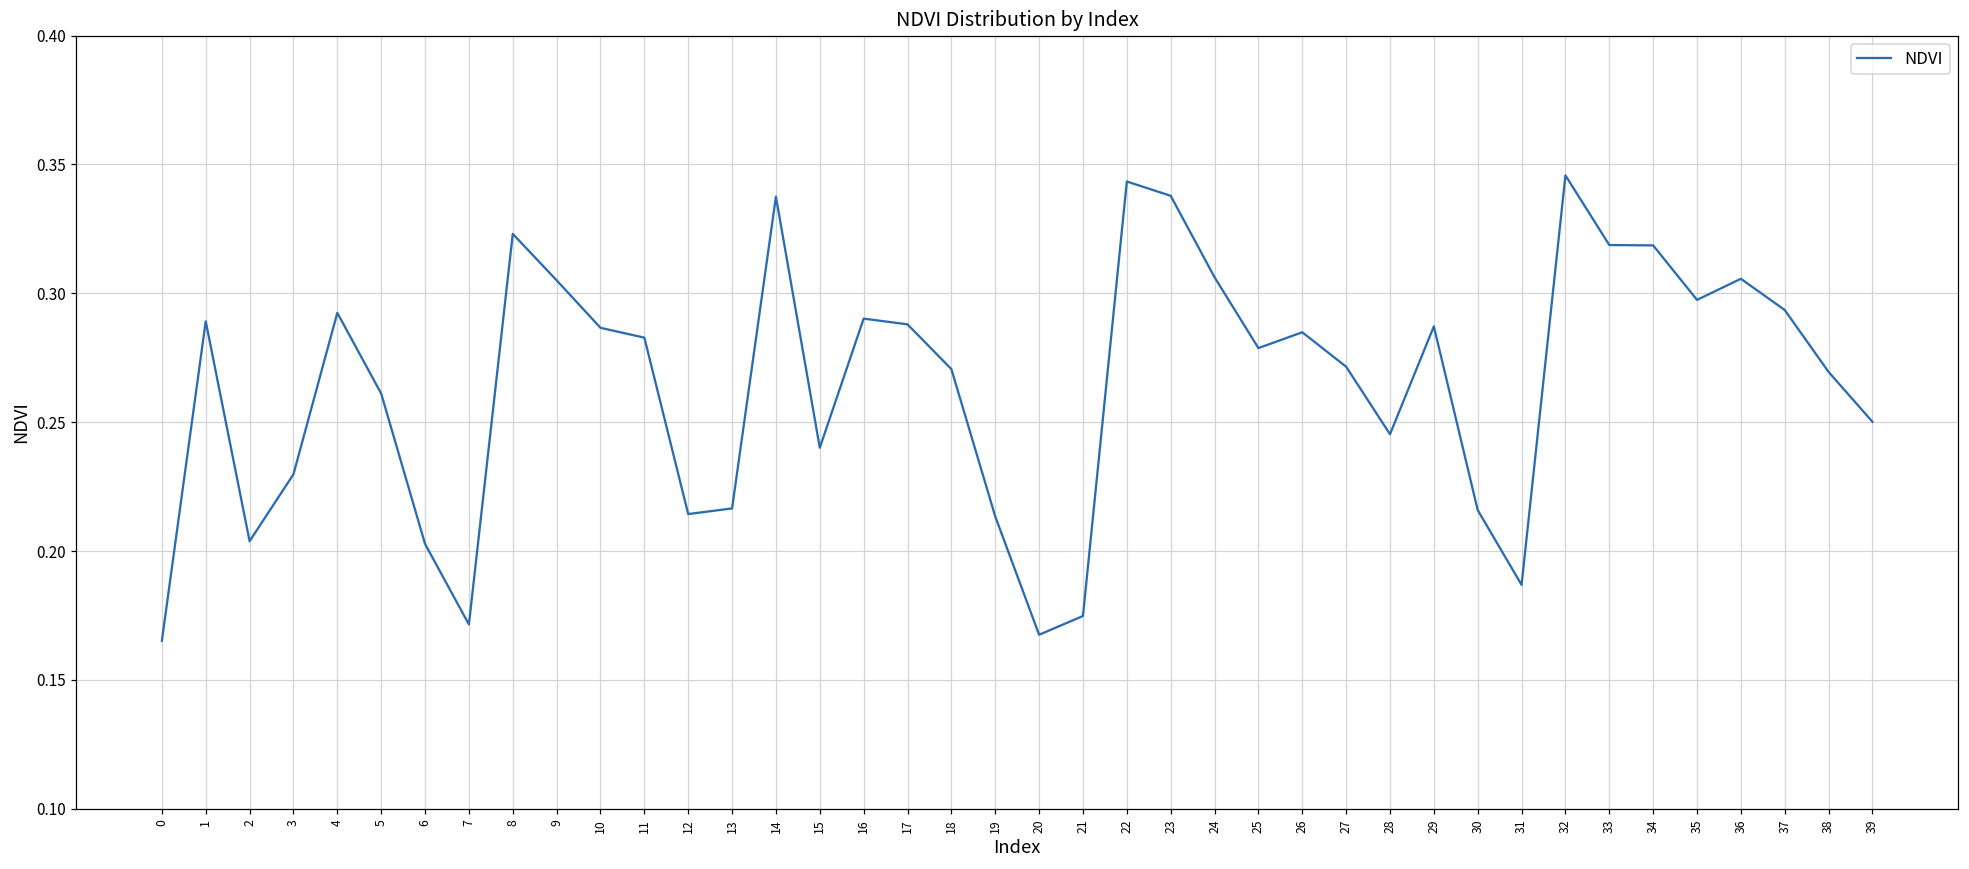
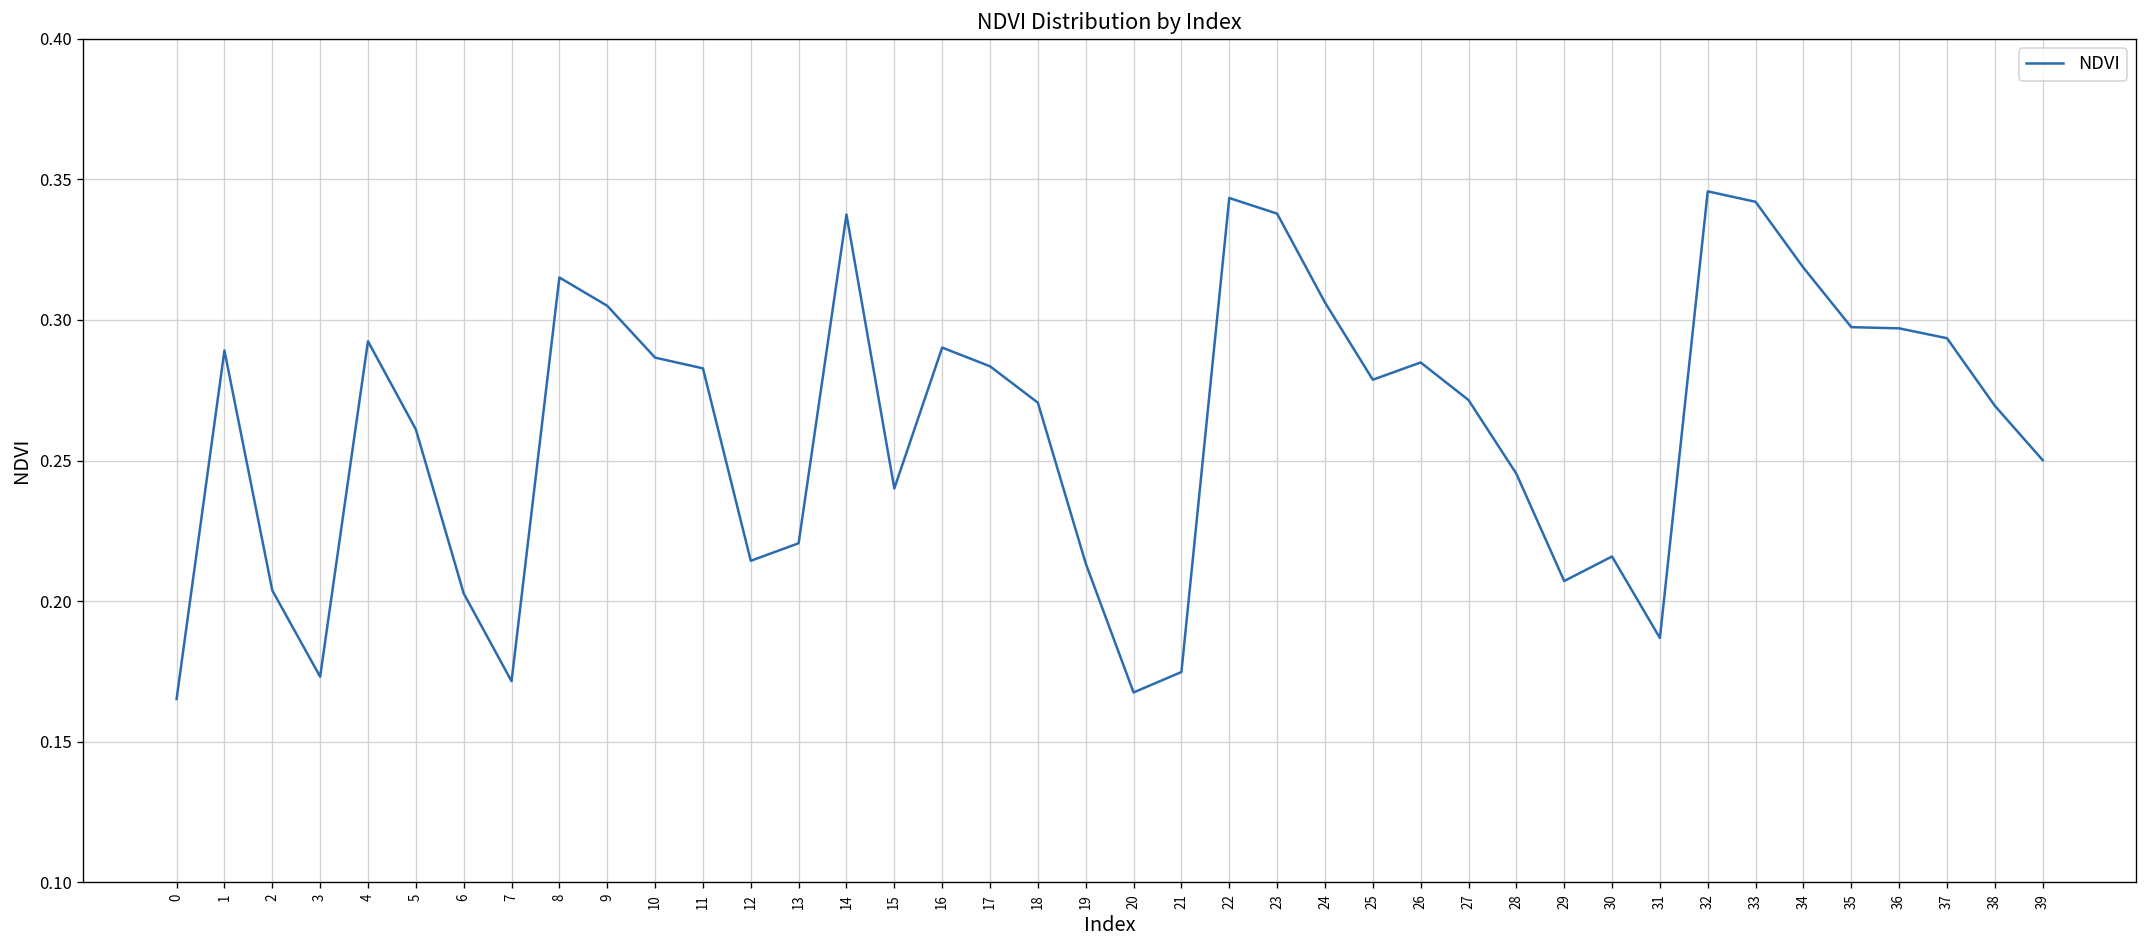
  {
    "0": 0.165,
    "1": 0.289,
    "2": 0.204,
-   "3": 0.230,
+   "3": 0.173,
    "4": 0.292,
    "5": 0.261,
    "6": 0.203,
    "7": 0.172,
-   "8": 0.323,
+   "8": 0.315,
    "9": 0.305,
    "10": 0.287,
    "11": 0.283,
    "12": 0.214,
-   "13": 0.217,
+   "13": 0.221,
    "14": 0.337,
    "15": 0.240,
    "16": 0.290,
-   "17": 0.288,
+   "17": 0.284,
    "18": 0.271,
    "19": 0.213,
    "20": 0.168,
    "21": 0.175,
    "22": 0.343,
    "23": 0.338,
    "24": 0.306,
    "25": 0.279,
    "26": 0.285,
    "27": 0.272,
    "28": 0.245,
-   "29": 0.287,
+   "29": 0.207,
    "30": 0.216,
    "31": 0.187,
    "32": 0.346,
-   "33": 0.319,
+   "33": 0.342,
    "34": 0.319,
    "35": 0.297,
-   "36": 0.306,
+   "36": 0.297,
    "37": 0.294,
    "38": 0.269,
    "39": 0.250
  }
